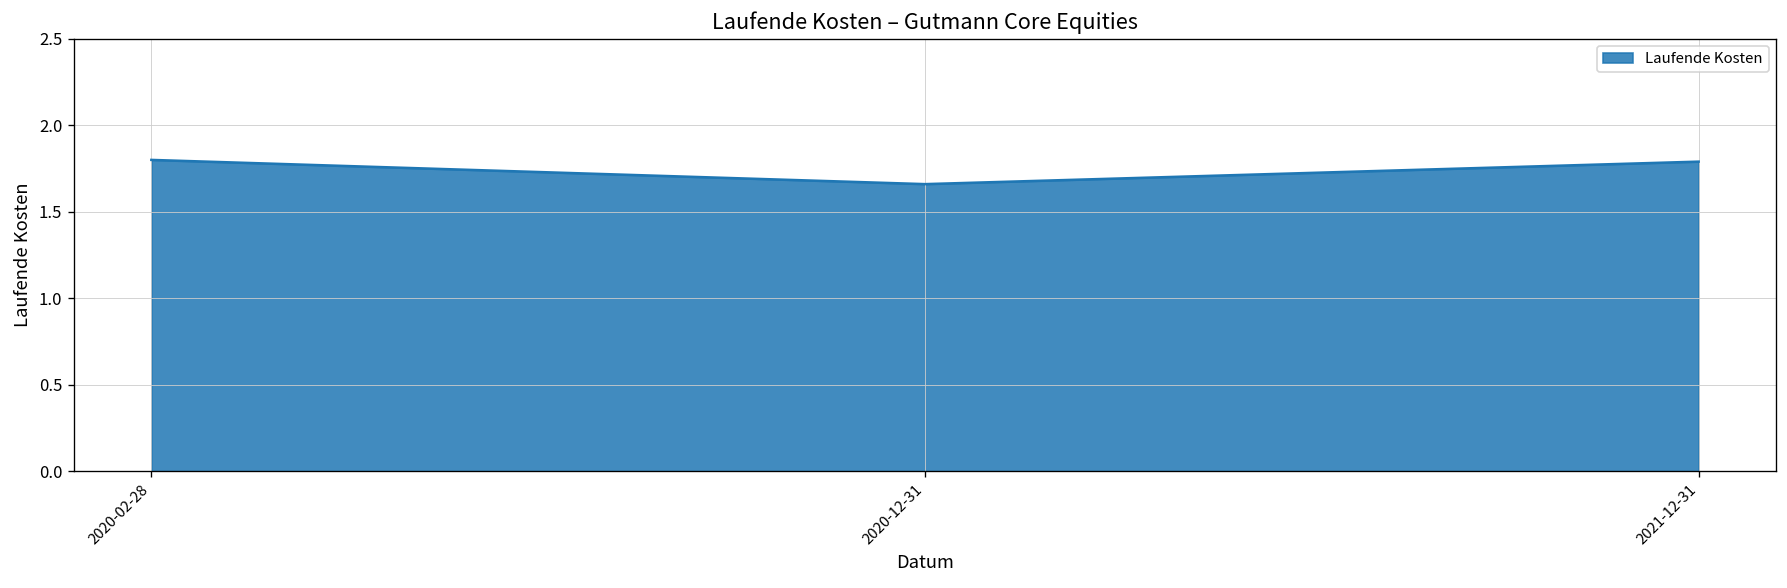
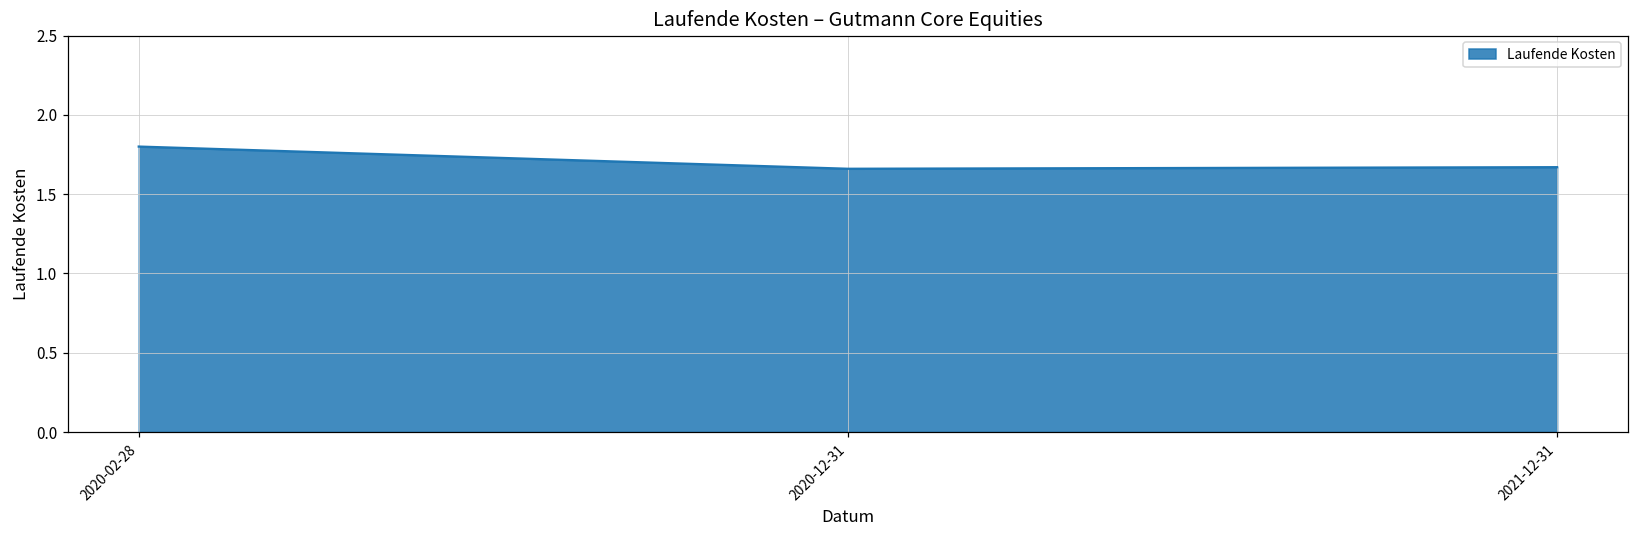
  {
    "2020-02-28": 1.80,
    "2020-12-31": 1.66,
-   "2021-12-31": 1.79
+   "2021-12-31": 1.67
  }
